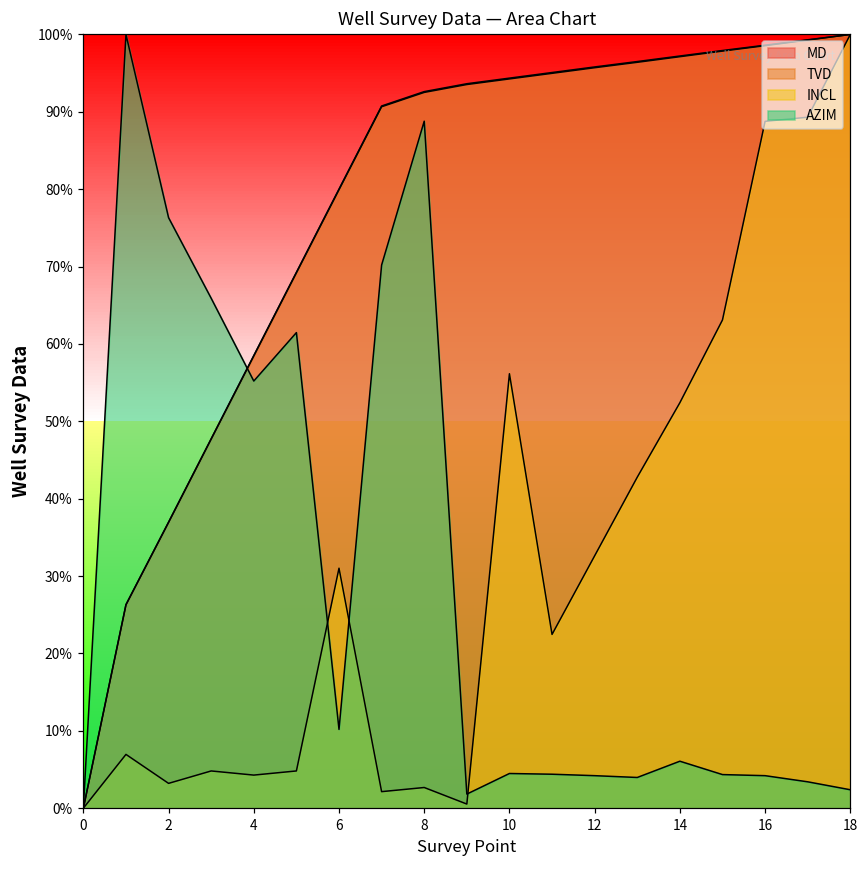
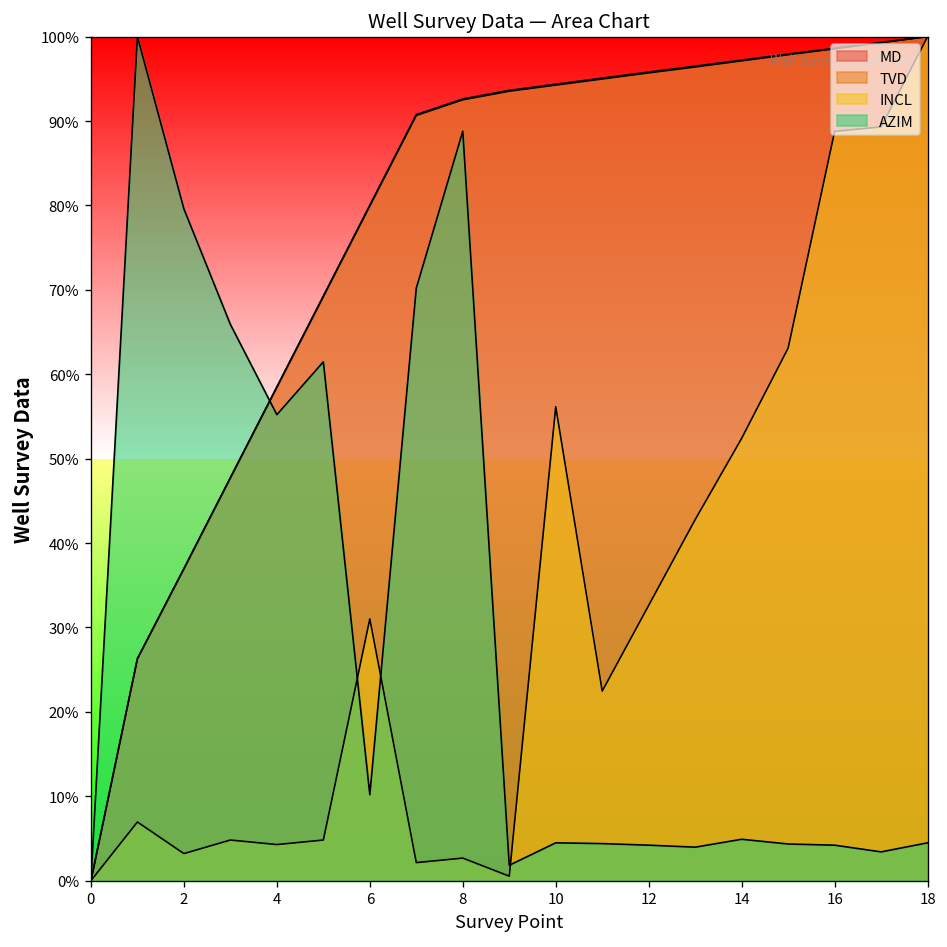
  {
    "INCL": {
      "2": "3%",
      "4": "4%",
      "6": "31%",
      "8": "3%",
      "10": "56%",
      "12": "33%",
      "14": "52%"
    },
    "AZIM": {
-     "2": "76%",
+     "2": "80%",
      "4": "55%",
      "6": "10%",
      "8": "89%",
      "10": "4%",
      "12": "4%",
-     "14": "6%",
+     "14": "5%",
      "16": "4%",
-     "18": "2%"
+     "18": "4%"
    }
  }
